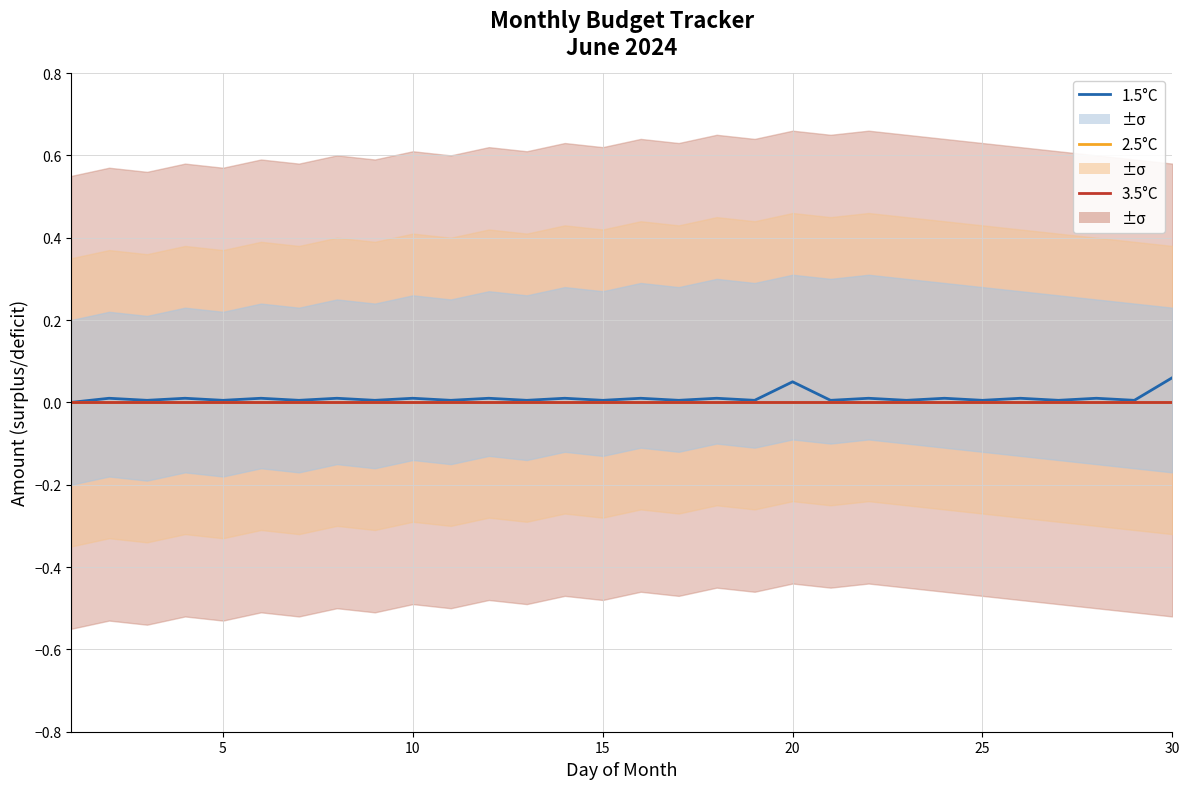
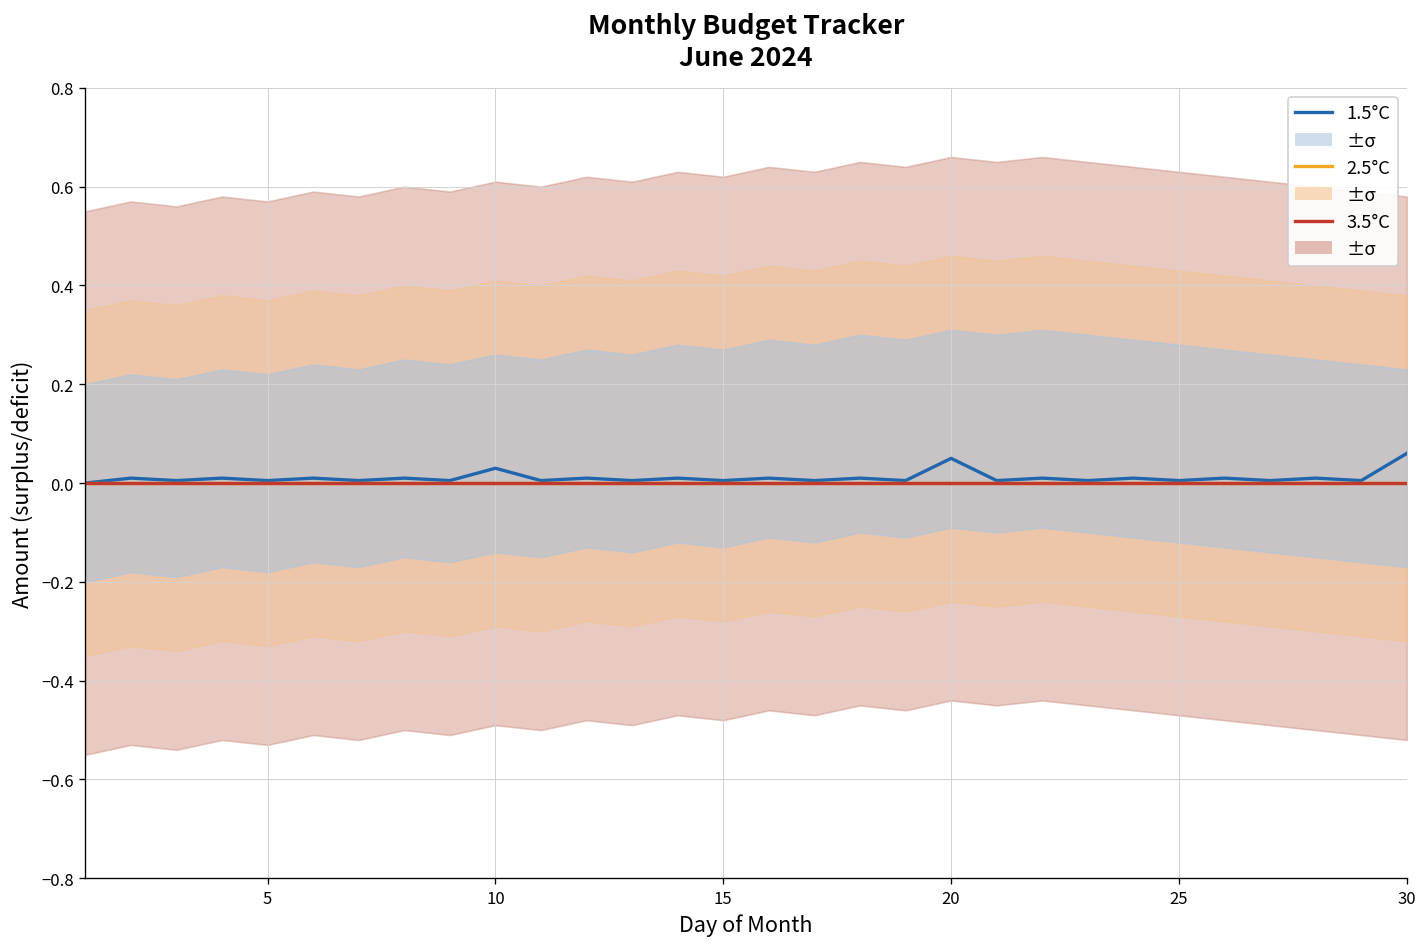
  {
    "1.5°C": {
-     "10": 0.01,
+     "10": 0.03,
      "20": 0.05,
      "30": 0.06
    },
    "3.5°C": {
      "10": 0.00,
      "20": 0.00,
      "30": 0.00
    }
  }
